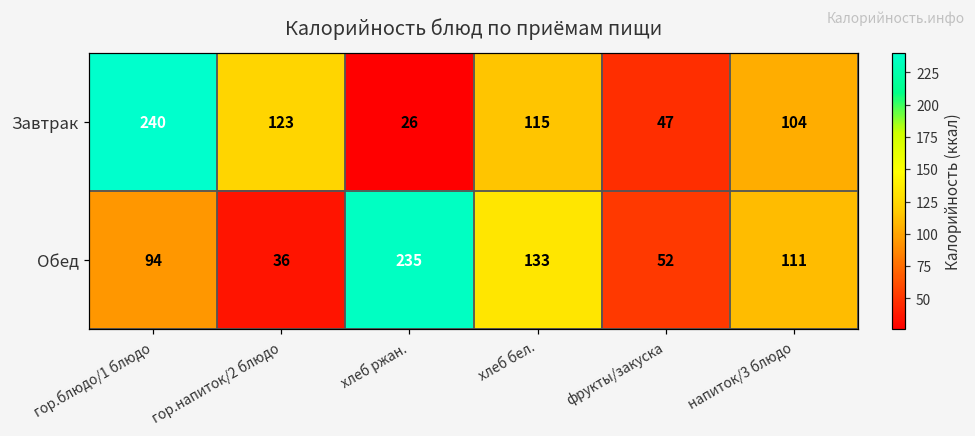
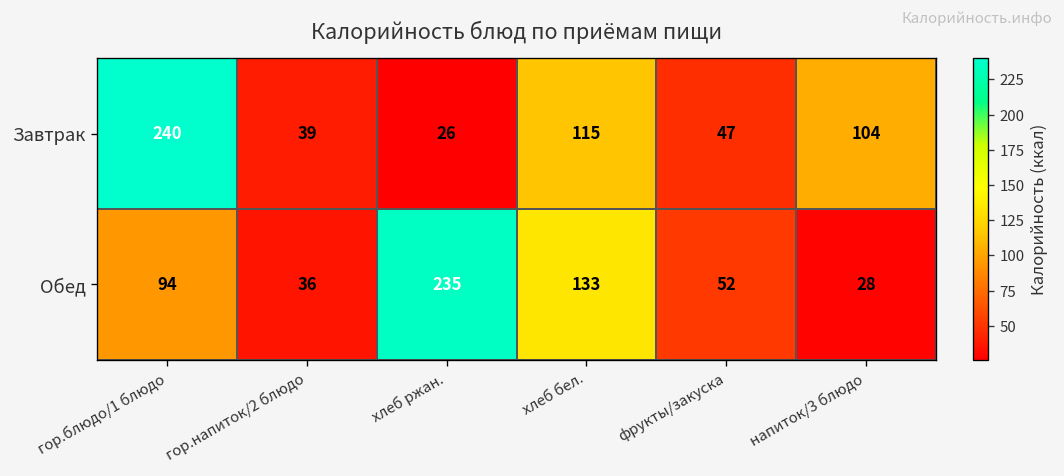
  {
    "Завтрак": {
      "гор.блюдо/1 блюдо": 240,
-     "гор.напиток/2 блюдо": 123,
+     "гор.напиток/2 блюдо": 39,
      "хлеб ржан.": 26,
      "хлеб бел.": 115,
      "фрукты/закуска": 47,
      "напиток/3 блюдо": 104
    },
    "Обед": {
      "гор.блюдо/1 блюдо": 94,
      "гор.напиток/2 блюдо": 36,
      "хлеб ржан.": 235,
      "хлеб бел.": 133,
      "фрукты/закуска": 52,
-     "напиток/3 блюдо": 111
+     "напиток/3 блюдо": 28
    }
  }
